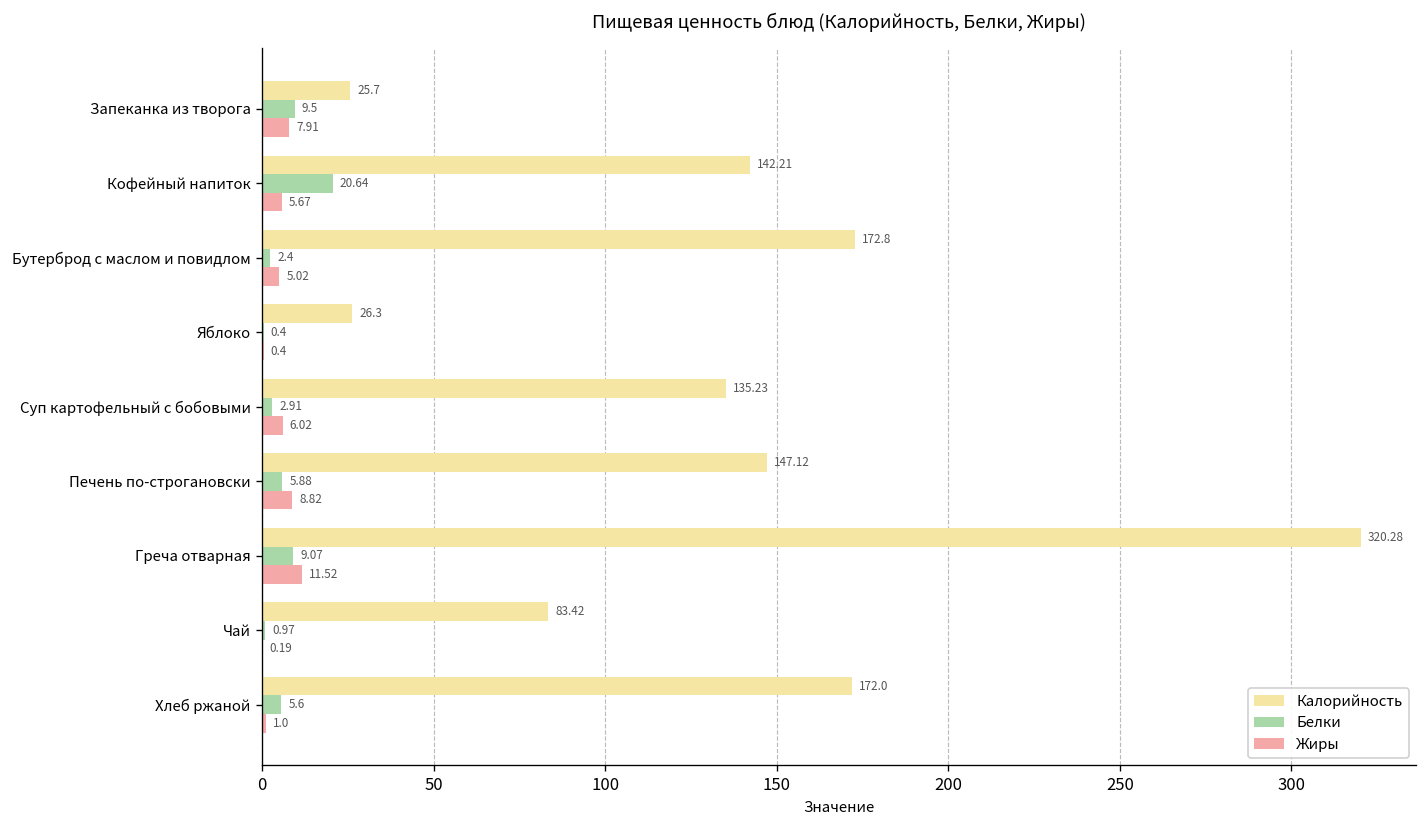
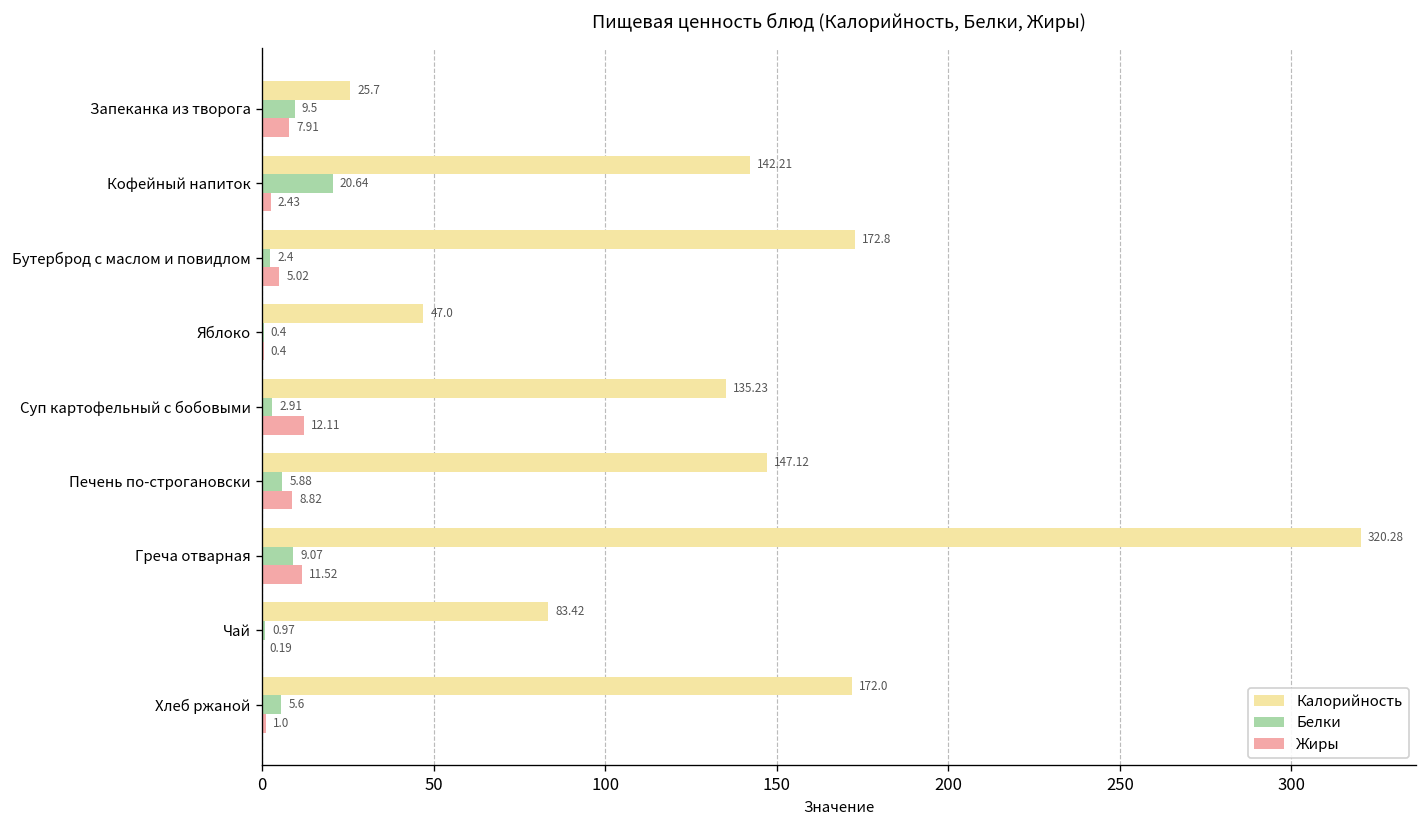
  {
    "Калорийность": {
      "Запеканка из творога": 25.7,
      "Кофейный напиток": 142.21,
      "Бутерброд с маслом и повидлом": 172.8,
-     "Яблоко": 26.3,
+     "Яблоко": 47.0,
      "Суп картофельный с бобовыми": 135.23,
      "Печень по-строгановски": 147.12,
      "Греча отварная": 320.28,
      "Чай": 83.42,
      "Хлеб ржаной": 172.0
    },
    "Белки": {
      "Запеканка из творога": 9.5,
      "Кофейный напиток": 20.64,
      "Бутерброд с маслом и повидлом": 2.4,
      "Яблоко": 0.4,
      "Суп картофельный с бобовыми": 2.91,
      "Печень по-строгановски": 5.88,
      "Греча отварная": 9.07,
      "Чай": 0.97,
      "Хлеб ржаной": 5.6
    },
    "Жиры": {
      "Запеканка из творога": 7.91,
-     "Кофейный напиток": 5.67,
+     "Кофейный напиток": 2.43,
      "Бутерброд с маслом и повидлом": 5.02,
      "Яблоко": 0.4,
-     "Суп картофельный с бобовыми": 6.02,
+     "Суп картофельный с бобовыми": 12.11,
      "Печень по-строгановски": 8.82,
      "Греча отварная": 11.52,
      "Чай": 0.19,
      "Хлеб ржаной": 1.0
    }
  }
